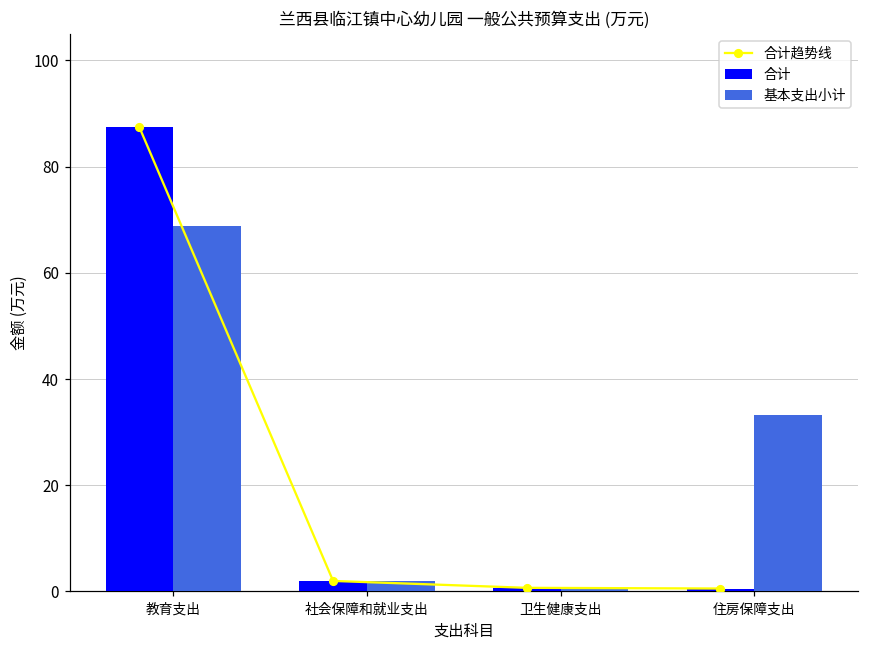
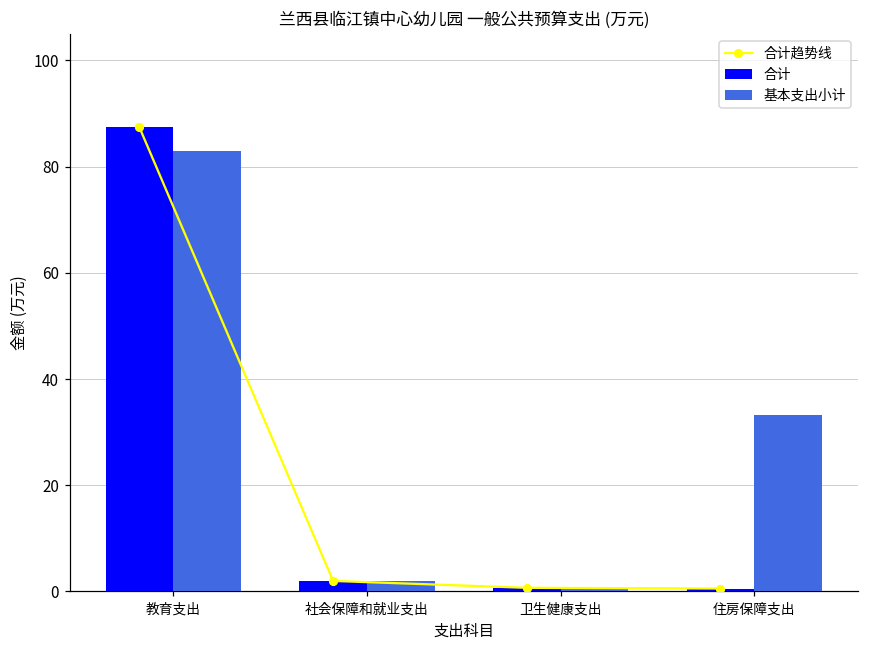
  {
    "合计": {
      "教育支出": 87,
      "社会保障和就业支出": 2,
      "卫生健康支出": 1,
      "住房保障支出": 1
    },
    "基本支出小计": {
-     "教育支出": 69,
+     "教育支出": 83,
      "社会保障和就业支出": 2,
      "卫生健康支出": 1,
      "住房保障支出": 33
    }
  }
